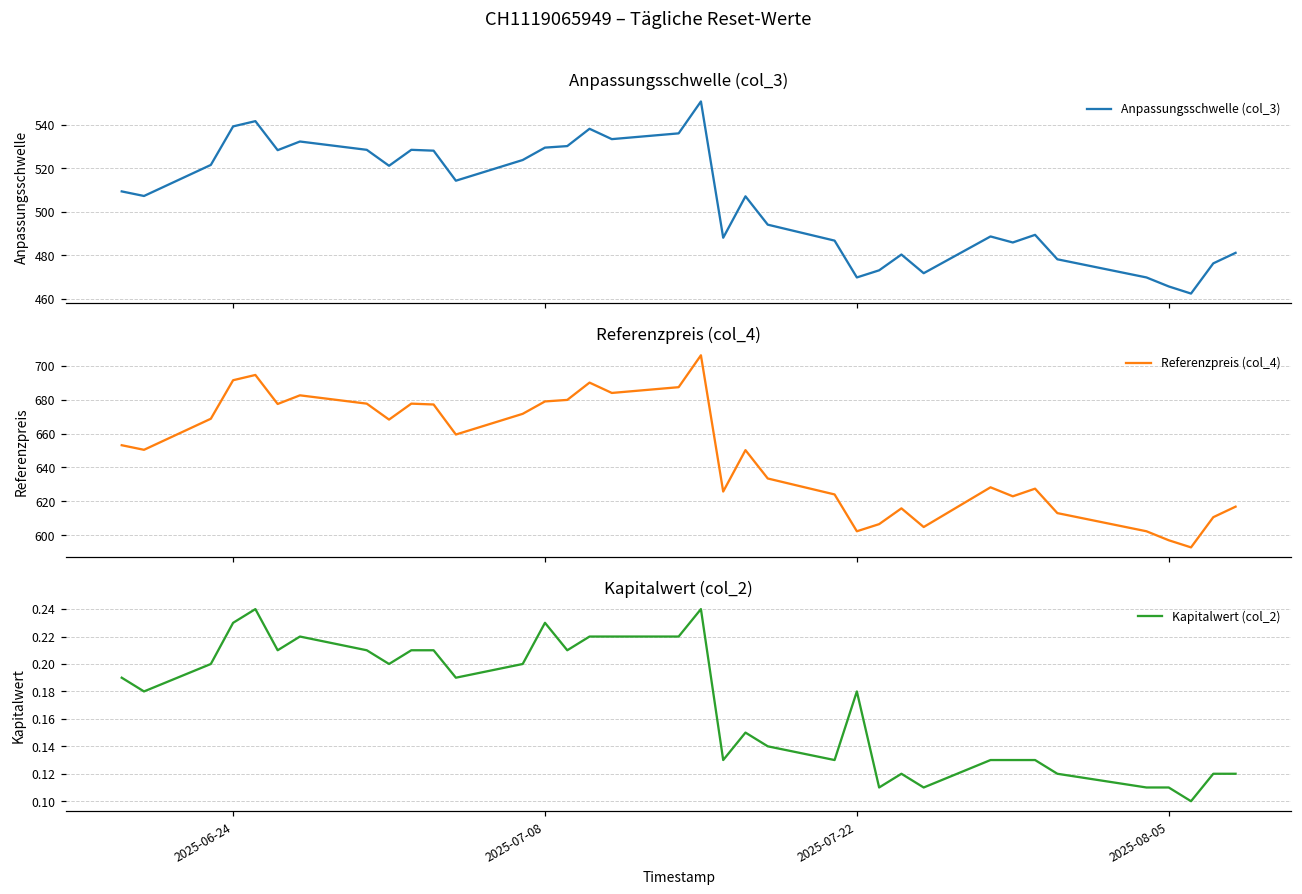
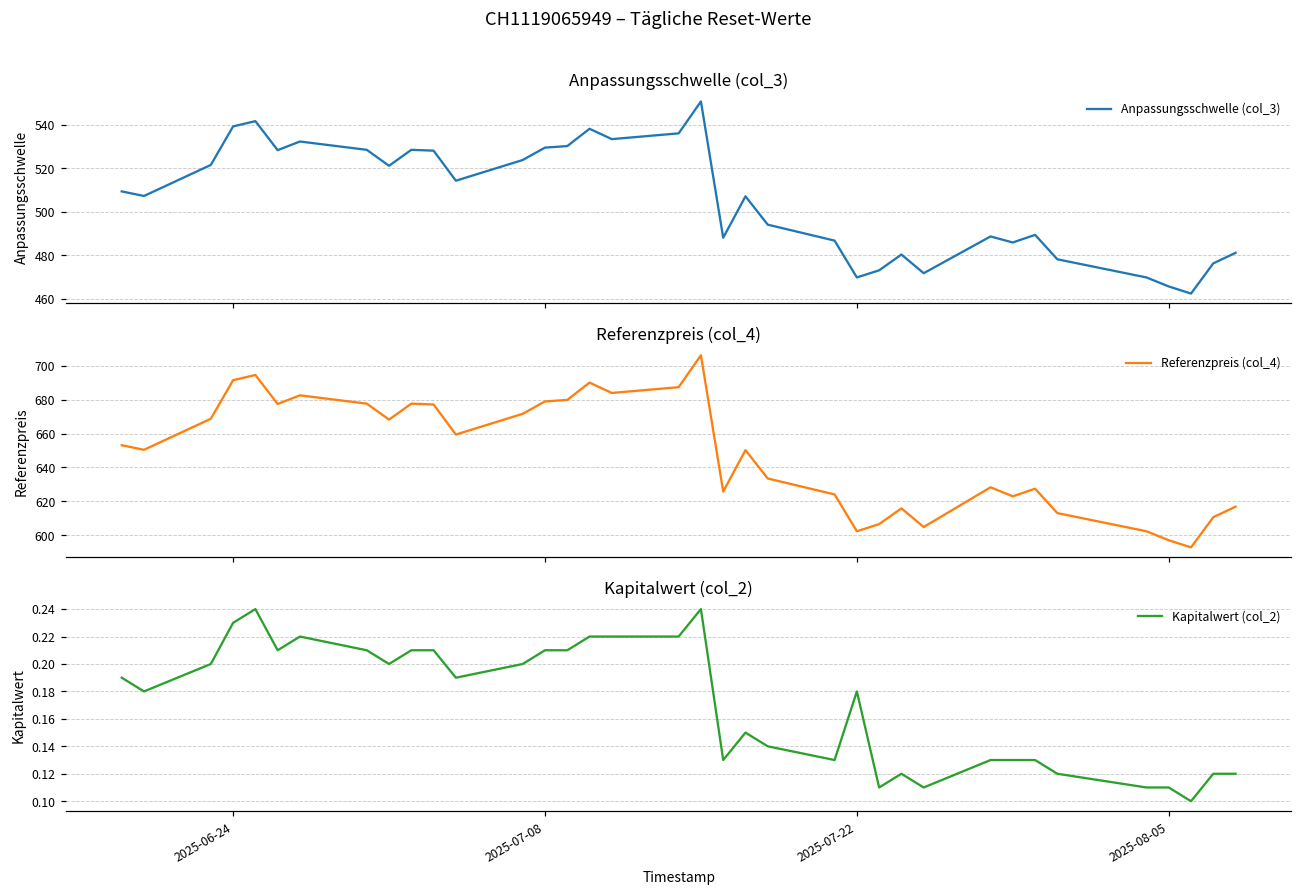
  {
    "Kapitalwert (col_2)": {
      "2025-06-24": 0.23,
-     "2025-07-08": 0.23,
+     "2025-07-08": 0.21,
      "2025-07-22": 0.18,
      "2025-08-05": 0.11
    }
  }
